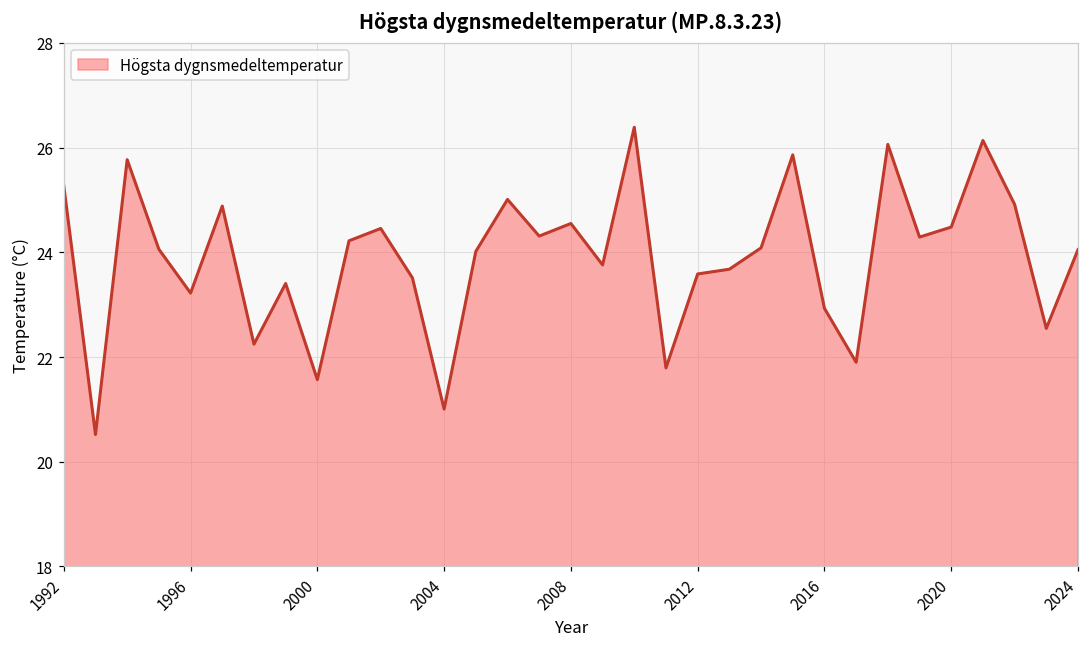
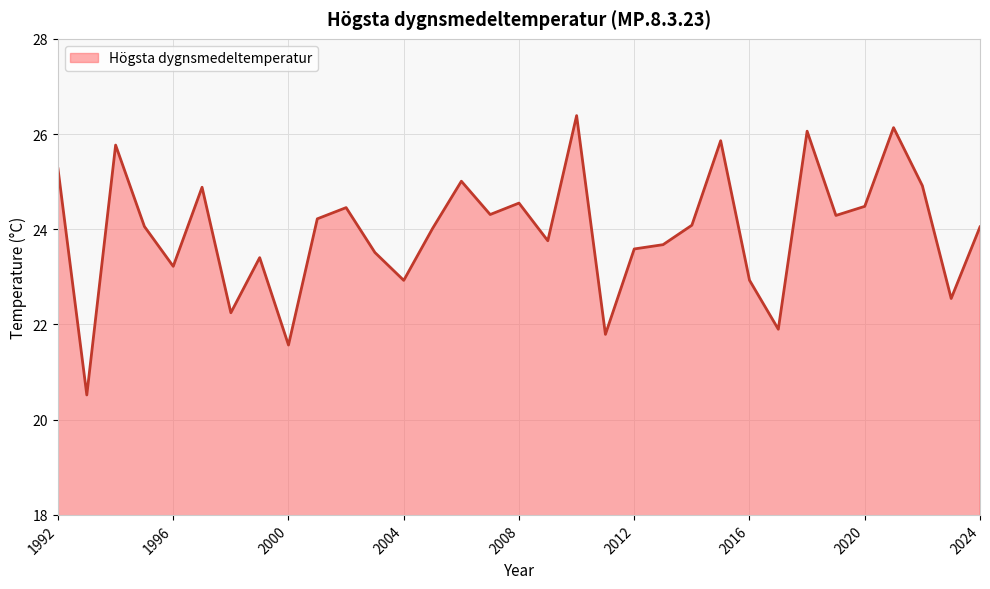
  {
    "1992": 25.3,
    "1996": 23.2,
    "2000": 21.6,
-   "2004": 21.0,
+   "2004": 22.9,
    "2008": 24.5,
    "2012": 23.6,
    "2016": 22.9,
    "2020": 24.5,
    "2024": 24.1
  }
